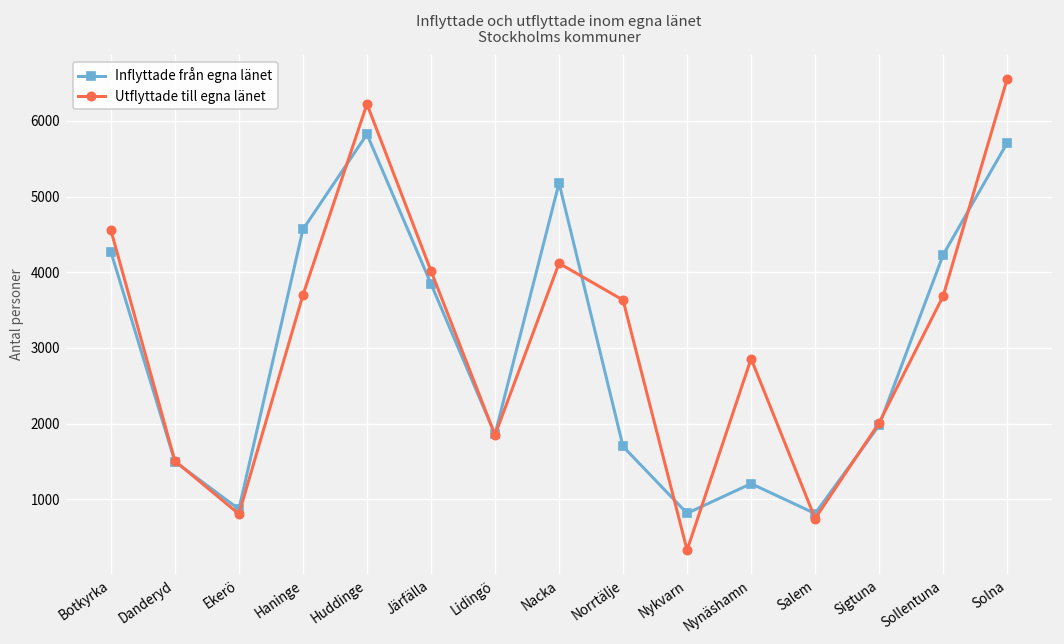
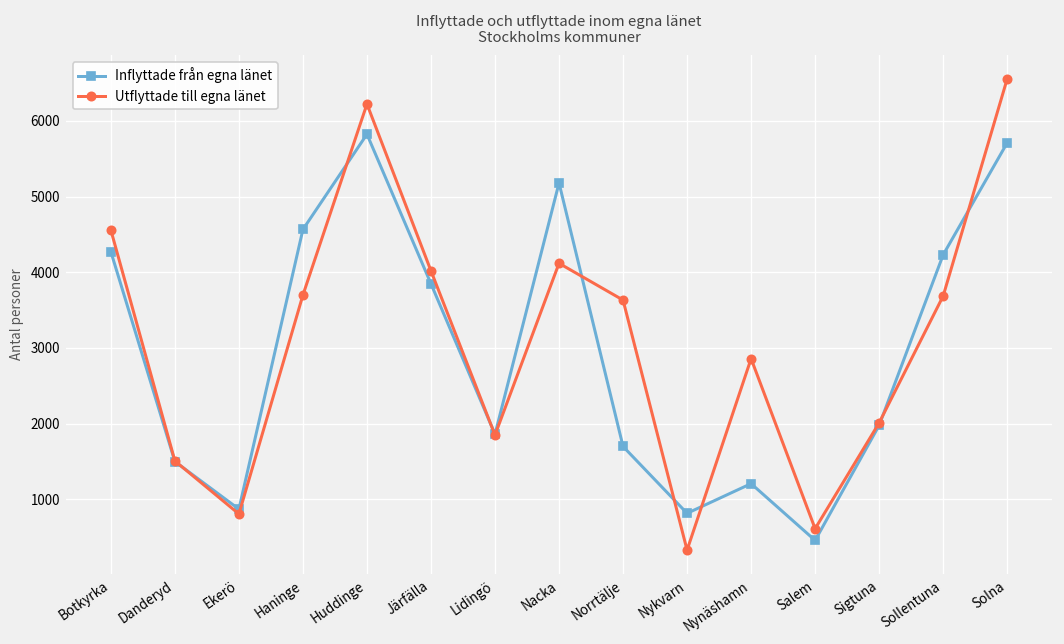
  {
    "Inflyttade från egna länet": {
      "Botkyrka": 4300,
      "Ekerö": 900,
      "Haninge": 4600,
      "Huddinge": 5800,
      "Järfälla": 3800,
      "Nacka": 5200,
      "Norrtälje": 1700,
      "Nykvarn": 800,
      "Nynäshamn": 1200,
-     "Salem": 800,
+     "Salem": 500,
      "Sollentuna": 4200,
      "Solna": 5700
    },
    "Utflyttade till egna länet": {
      "Botkyrka": 4600,
      "Ekerö": 800,
      "Haninge": 3700,
      "Huddinge": 6200,
      "Järfälla": 4000,
      "Nacka": 4100,
      "Norrtälje": 3600,
      "Nykvarn": 300,
      "Nynäshamn": 2900,
-     "Salem": 700,
+     "Salem": 600,
      "Sollentuna": 3700,
      "Solna": 6600
    }
  }
